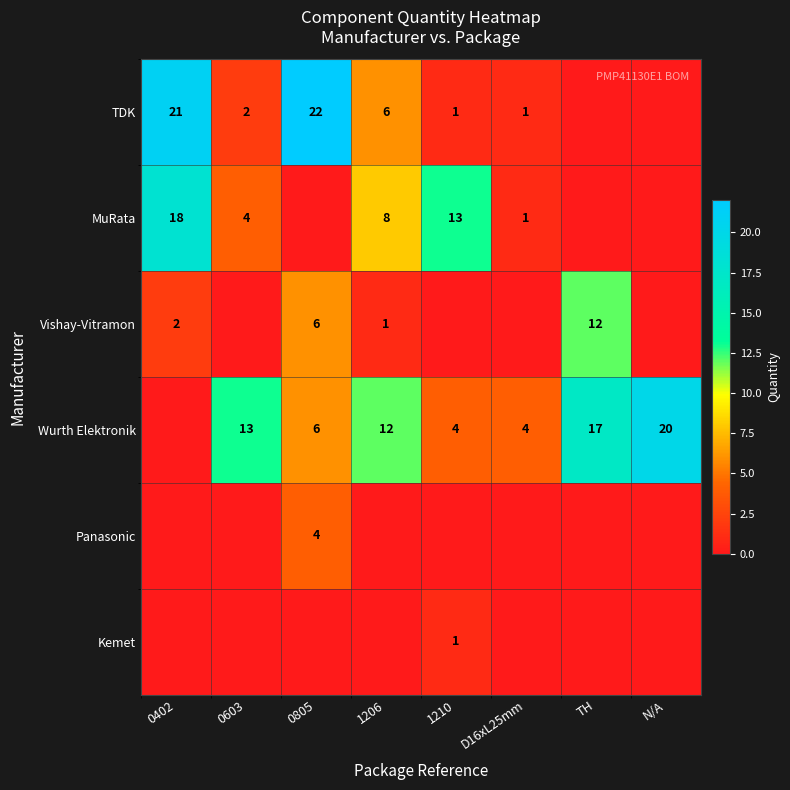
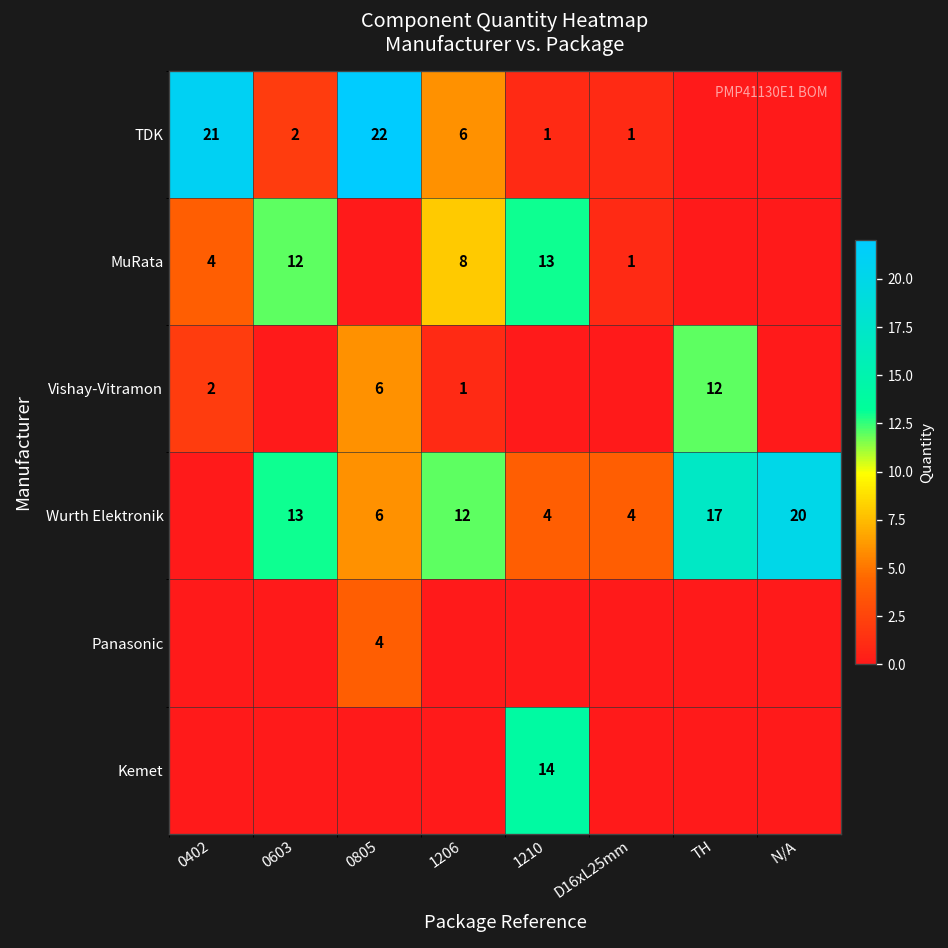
  {
    "TDK": {
      "0402": 21,
      "0603": 2,
      "0805": 22,
      "1206": 6,
      "1210": 1,
      "D16xL25mm": 1
    },
    "MuRata": {
-     "0402": 18,
-     "0603": 4,
+     "0402": 4,
+     "0603": 12,
      "1206": 8,
      "1210": 13,
      "D16xL25mm": 1
    },
    "Vishay-Vitramon": {
      "0402": 2,
      "0805": 6,
      "1206": 1,
      "TH": 12
    },
    "Wurth Elektronik": {
      "0603": 13,
      "0805": 6,
      "1206": 12,
      "1210": 4,
      "D16xL25mm": 4,
      "TH": 17,
      "N/A": 20
    },
    "Panasonic": {
      "0805": 4
    },
    "Kemet": {
-     "1210": 1
+     "1210": 14
    }
  }
